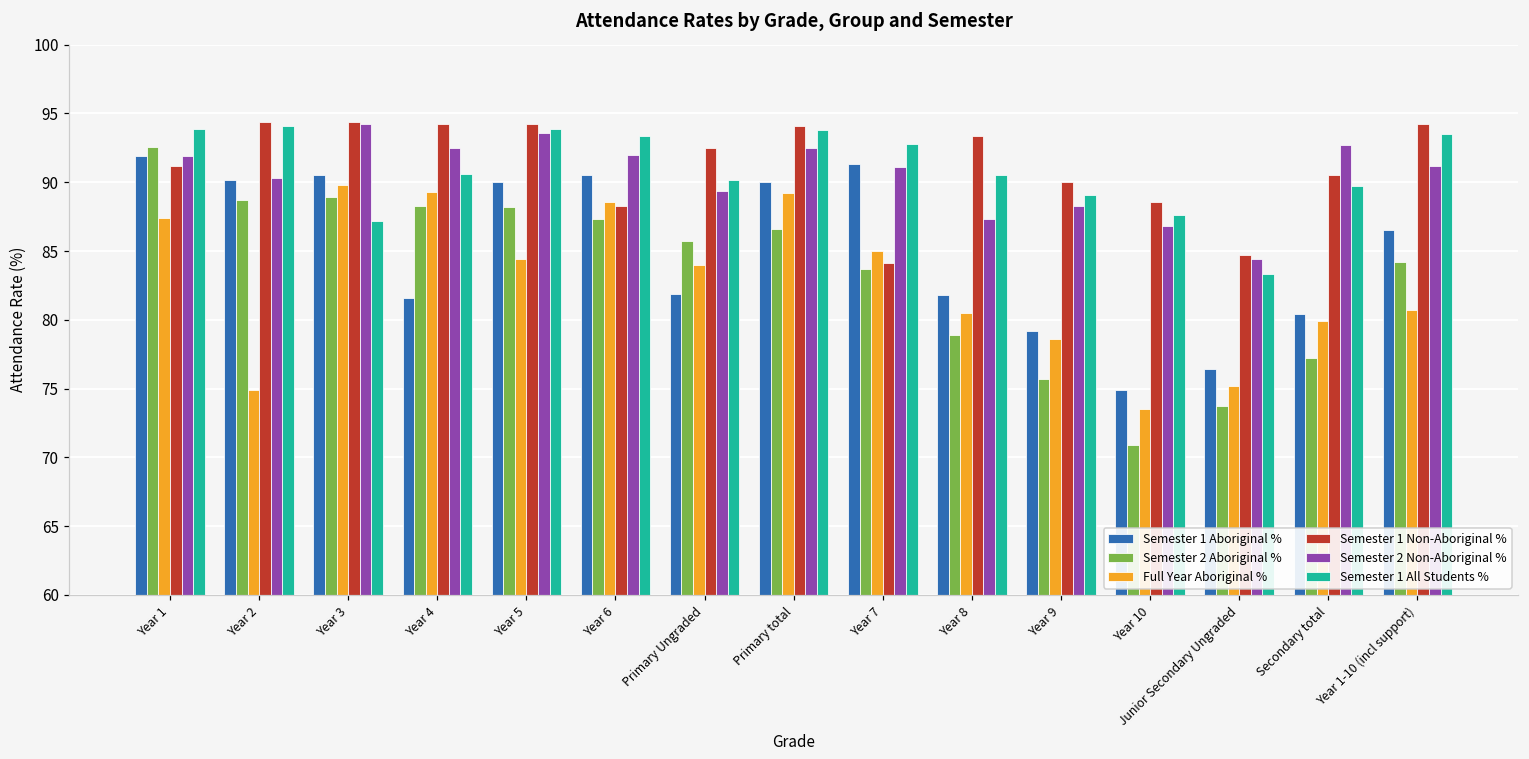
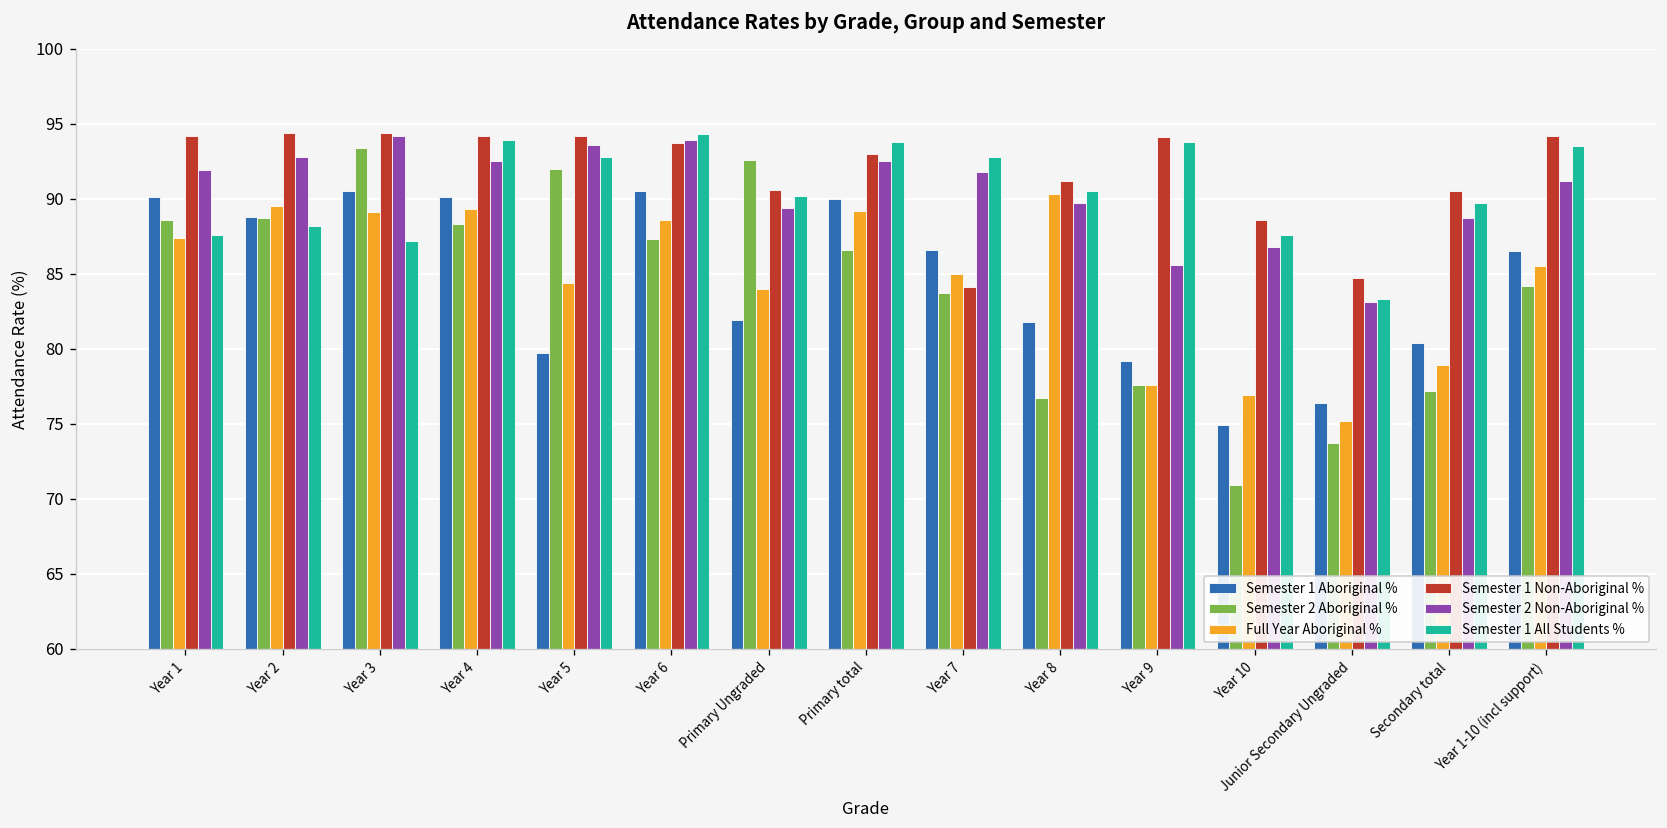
  {
    "Semester 1 Aboriginal %": {
-     "Year 1": 91.9,
-     "Year 2": 90.2,
+     "Year 1": 90.1,
+     "Year 2": 88.8,
      "Year 3": 90.5,
-     "Year 4": 81.6,
-     "Year 5": 90.0,
+     "Year 4": 90.1,
+     "Year 5": 79.7,
      "Year 6": 90.5,
      "Primary Ungraded": 81.9,
      "Primary total": 90.0,
-     "Year 7": 91.3,
+     "Year 7": 86.6,
      "Year 8": 81.8,
      "Year 9": 79.2,
      "Year 10": 74.9,
      "Junior Secondary Ungraded": 76.4,
      "Secondary total": 80.4,
      "Year 1-10 (incl support)": 86.5
    },
    "Semester 2 Aboriginal %": {
-     "Year 1": 92.6,
+     "Year 1": 88.6,
      "Year 2": 88.7,
-     "Year 3": 88.9,
+     "Year 3": 93.4,
      "Year 4": 88.3,
-     "Year 5": 88.2,
+     "Year 5": 92.0,
      "Year 6": 87.3,
-     "Primary Ungraded": 85.7,
+     "Primary Ungraded": 92.6,
      "Primary total": 86.6,
      "Year 7": 83.7,
-     "Year 8": 78.9,
-     "Year 9": 75.7,
+     "Year 8": 76.7,
+     "Year 9": 77.6,
      "Year 10": 70.9,
      "Junior Secondary Ungraded": 73.7,
      "Secondary total": 77.2,
      "Year 1-10 (incl support)": 84.2
    },
    "Full Year Aboriginal %": {
      "Year 1": 87.4,
-     "Year 2": 74.9,
-     "Year 3": 89.8,
+     "Year 2": 89.5,
+     "Year 3": 89.1,
      "Year 4": 89.3,
      "Year 5": 84.4,
      "Year 6": 88.6,
      "Primary Ungraded": 84.0,
      "Primary total": 89.2,
      "Year 7": 85.0,
-     "Year 8": 80.5,
-     "Year 9": 78.6,
-     "Year 10": 73.5,
+     "Year 8": 90.3,
+     "Year 9": 77.6,
+     "Year 10": 76.9,
      "Junior Secondary Ungraded": 75.2,
-     "Secondary total": 79.9,
-     "Year 1-10 (incl support)": 80.7
+     "Secondary total": 78.9,
+     "Year 1-10 (incl support)": 85.5
    },
    "Semester 1 Non-Aboriginal %": {
-     "Year 1": 91.2,
+     "Year 1": 94.2,
      "Year 2": 94.4,
      "Year 3": 94.4,
      "Year 4": 94.2,
      "Year 5": 94.2,
-     "Year 6": 88.3,
-     "Primary Ungraded": 92.5,
-     "Primary total": 94.1,
+     "Year 6": 93.7,
+     "Primary Ungraded": 90.6,
+     "Primary total": 93.0,
      "Year 7": 84.1,
-     "Year 8": 93.4,
-     "Year 9": 90.0,
+     "Year 8": 91.2,
+     "Year 9": 94.1,
      "Year 10": 88.6,
      "Junior Secondary Ungraded": 84.7,
      "Secondary total": 90.5,
      "Year 1-10 (incl support)": 94.2
    },
    "Semester 2 Non-Aboriginal %": {
      "Year 1": 91.9,
-     "Year 2": 90.3,
+     "Year 2": 92.8,
      "Year 3": 94.2,
      "Year 4": 92.5,
      "Year 5": 93.6,
-     "Year 6": 92.0,
+     "Year 6": 93.9,
      "Primary Ungraded": 89.4,
      "Primary total": 92.5,
-     "Year 7": 91.1,
-     "Year 8": 87.3,
-     "Year 9": 88.3,
+     "Year 7": 91.8,
+     "Year 8": 89.7,
+     "Year 9": 85.6,
      "Year 10": 86.8,
-     "Junior Secondary Ungraded": 84.4,
-     "Secondary total": 92.7,
+     "Junior Secondary Ungraded": 83.1,
+     "Secondary total": 88.7,
      "Year 1-10 (incl support)": 91.2
    },
    "Semester 1 All Students %": {
-     "Year 1": 93.9,
-     "Year 2": 94.1,
+     "Year 1": 87.6,
+     "Year 2": 88.2,
      "Year 3": 87.2,
-     "Year 4": 90.6,
-     "Year 5": 93.9,
-     "Year 6": 93.4,
+     "Year 4": 93.9,
+     "Year 5": 92.8,
+     "Year 6": 94.3,
      "Primary Ungraded": 90.2,
      "Primary total": 93.8,
      "Year 7": 92.8,
      "Year 8": 90.5,
-     "Year 9": 89.1,
+     "Year 9": 93.8,
      "Year 10": 87.6,
      "Junior Secondary Ungraded": 83.3,
      "Secondary total": 89.7,
      "Year 1-10 (incl support)": 93.5
    }
  }
